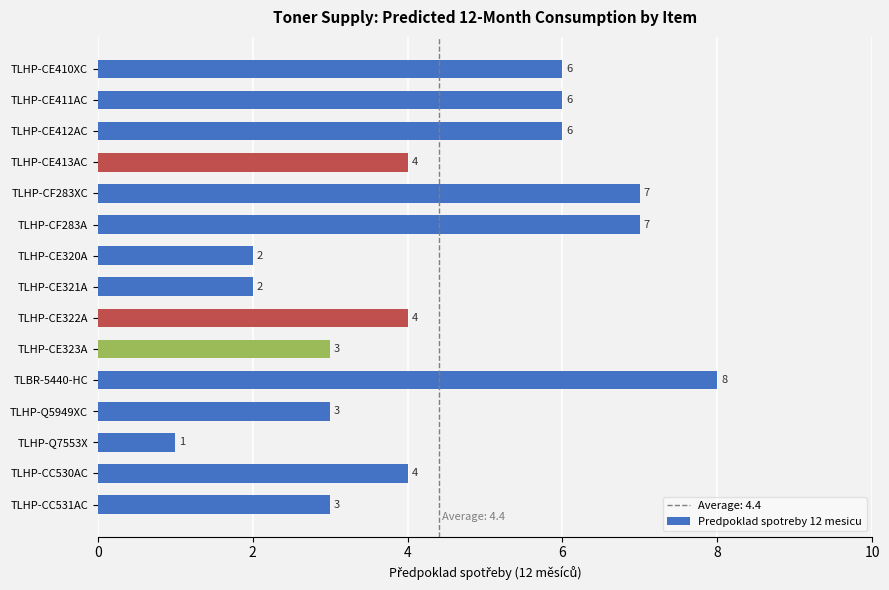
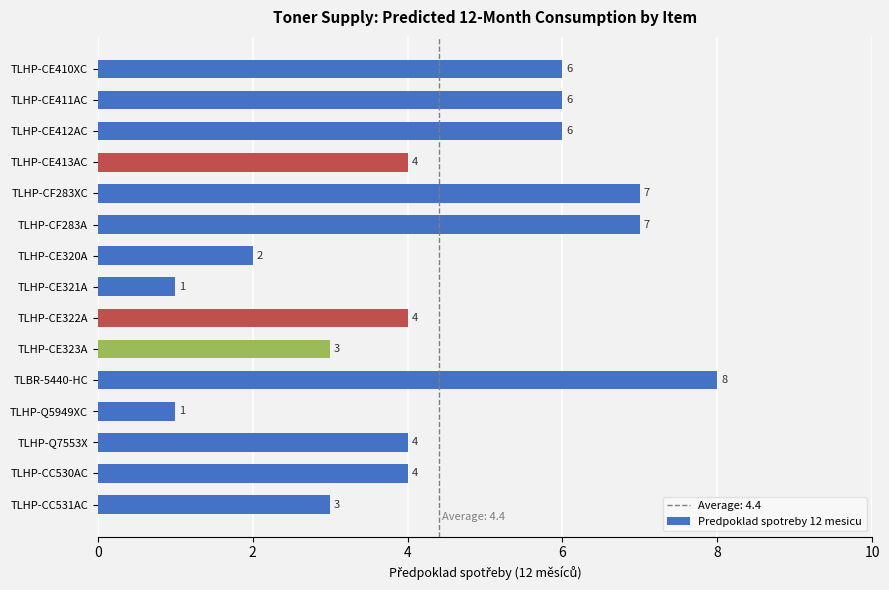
  {
    "TLHP-CE410XC": 6,
    "TLHP-CE411AC": 6,
    "TLHP-CE412AC": 6,
    "TLHP-CE413AC": 4,
    "TLHP-CF283XC": 7,
    "TLHP-CF283A": 7,
    "TLHP-CE320A": 2,
-   "TLHP-CE321A": 2,
+   "TLHP-CE321A": 1,
    "TLHP-CE322A": 4,
    "TLHP-CE323A": 3,
    "TLBR-5440-HC": 8,
-   "TLHP-Q5949XC": 3,
-   "TLHP-Q7553X": 1,
+   "TLHP-Q5949XC": 1,
+   "TLHP-Q7553X": 4,
    "TLHP-CC530AC": 4,
    "TLHP-CC531AC": 3
  }
